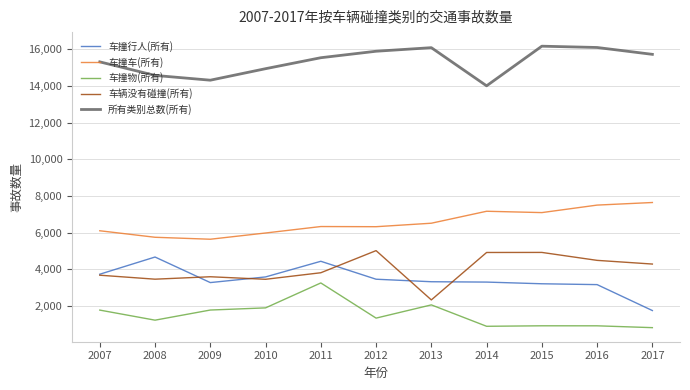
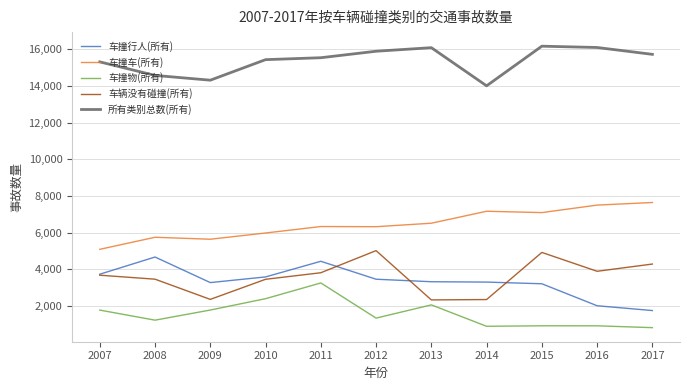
  {
    "车撞行人(所有)": {
      "2008": "4,700",
      "2009": "3,300",
      "2011": "4,400",
      "2012": "3,500",
      "2013": "3,300",
      "2014": "3,300",
      "2015": "3,200",
-     "2016": "3,200",
+     "2016": "2,000",
      "2017": "1,800"
    },
    "车撞车(所有)": {
-     "2007": "6,100",
+     "2007": "5,100",
      "2008": "5,800",
      "2009": "5,600",
      "2010": "6,000",
      "2011": "6,300",
      "2012": "6,300",
      "2013": "6,500",
      "2014": "7,200",
      "2015": "7,100",
      "2016": "7,500",
      "2017": "7,600"
    },
    "车撞物(所有)": {
      "2007": "1,800",
      "2008": "1,200",
      "2009": "1,800",
-     "2010": "1,900",
+     "2010": "2,400",
      "2011": "3,300",
      "2012": "1,300",
      "2013": "2,100",
      "2014": "900",
      "2015": "900",
      "2016": "900",
      "2017": "800"
    },
    "车辆没有碰撞(所有)": {
      "2008": "3,500",
-     "2009": "3,600",
+     "2009": "2,400",
      "2011": "3,800",
      "2012": "5,000",
      "2013": "2,300",
-     "2014": "4,900",
+     "2014": "2,400",
      "2015": "4,900",
-     "2016": "4,500",
+     "2016": "3,900",
      "2017": "4,300"
    },
    "所有类别总数(所有)": {
      "2007": "15,300",
      "2008": "14,600",
      "2009": "14,300",
-     "2010": "14,900",
+     "2010": "15,400",
      "2011": "15,500",
      "2012": "15,900",
      "2013": "16,100",
      "2014": "14,000",
      "2015": "16,200",
      "2016": "16,100",
      "2017": "15,700"
    }
  }
